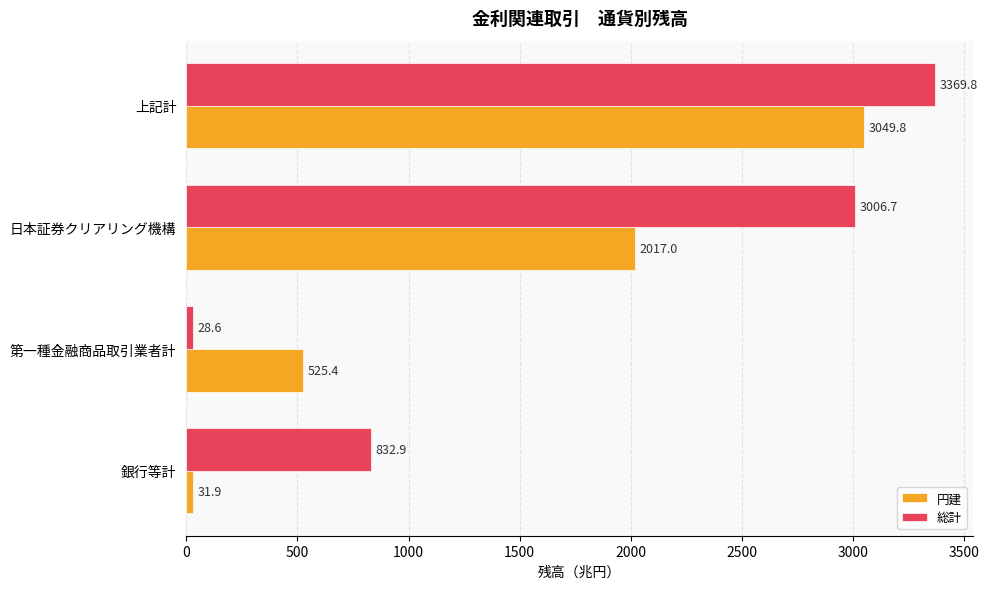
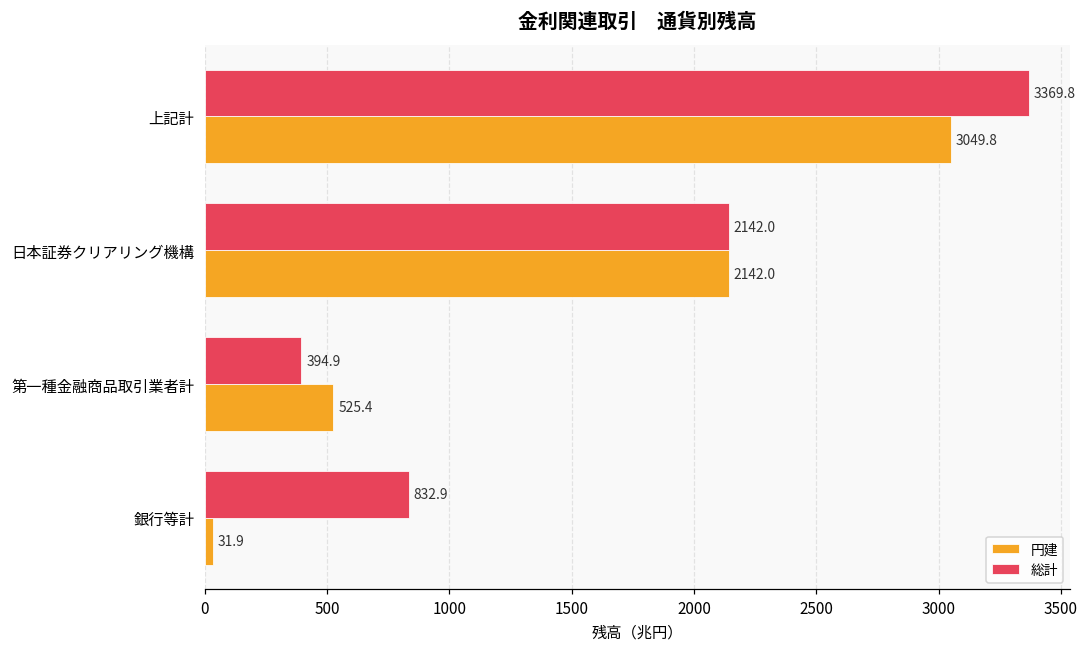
  {
    "円建": {
      "上記計": 3049.8,
-     "日本証券クリアリング機構": 2017.0,
+     "日本証券クリアリング機構": 2142.0,
      "第一種金融商品取引業者計": 525.4,
      "銀行等計": 31.9
    },
    "総計": {
      "上記計": 3369.8,
-     "日本証券クリアリング機構": 3006.7,
-     "第一種金融商品取引業者計": 28.6,
+     "日本証券クリアリング機構": 2142.0,
+     "第一種金融商品取引業者計": 394.9,
      "銀行等計": 832.9
    }
  }
